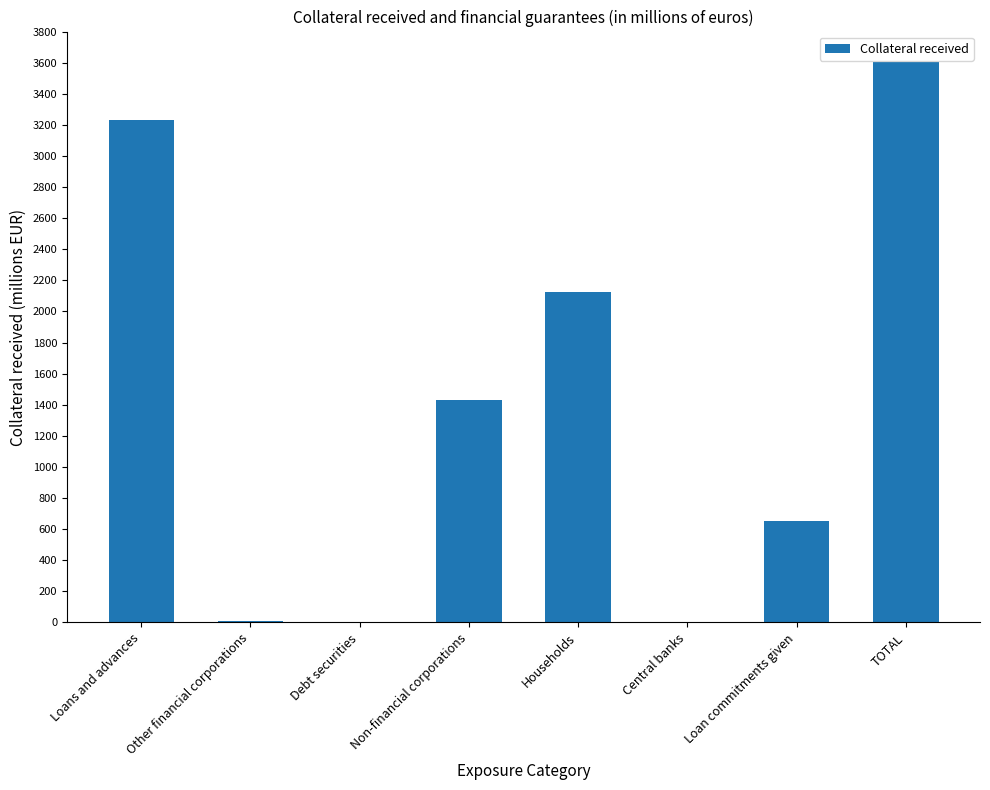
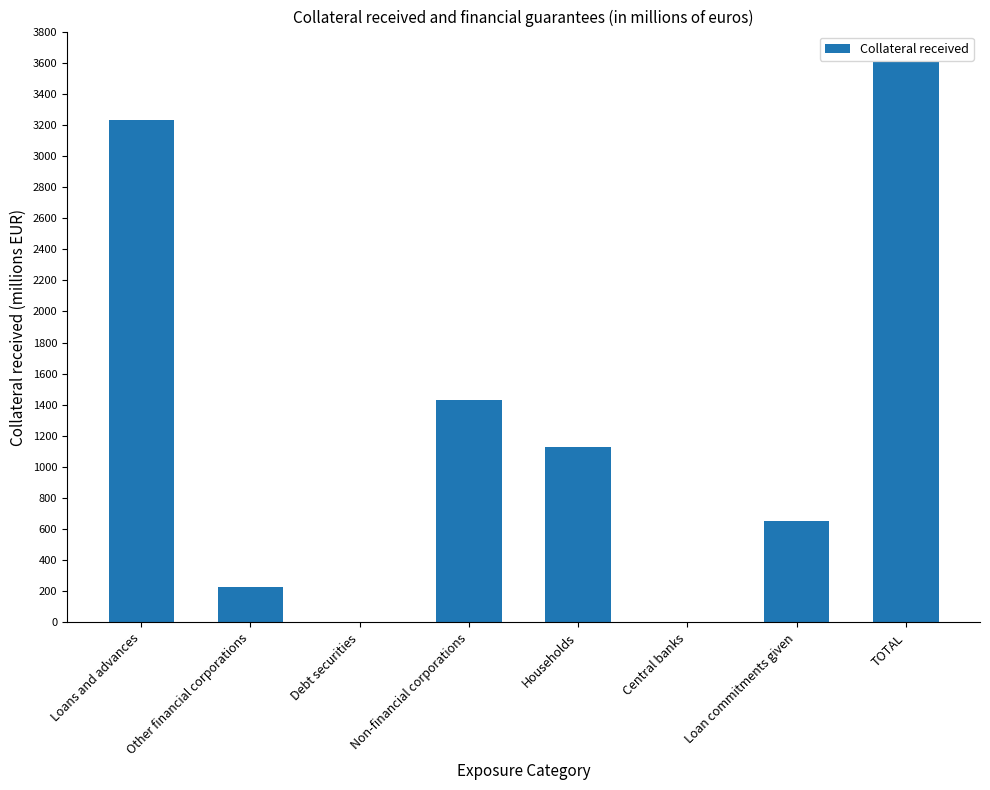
  {
    "Loans and advances": 3230,
-   "Other financial corporations": 10,
+   "Other financial corporations": 230,
    "Debt securities": 0,
    "Non-financial corporations": 1430,
-   "Households": 2130,
+   "Households": 1130,
    "Central banks": 0,
    "Loan commitments given": 650,
    "TOTAL": 3600
  }
